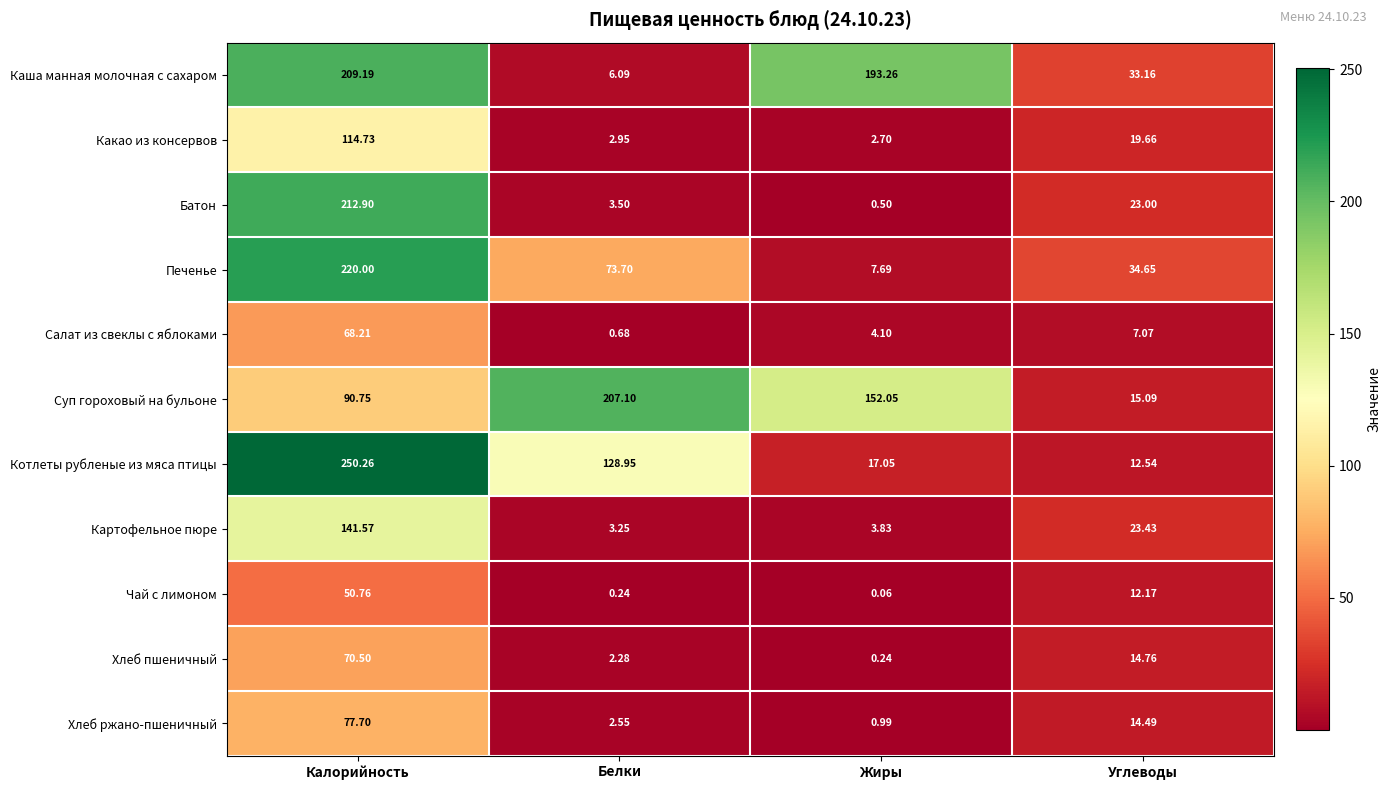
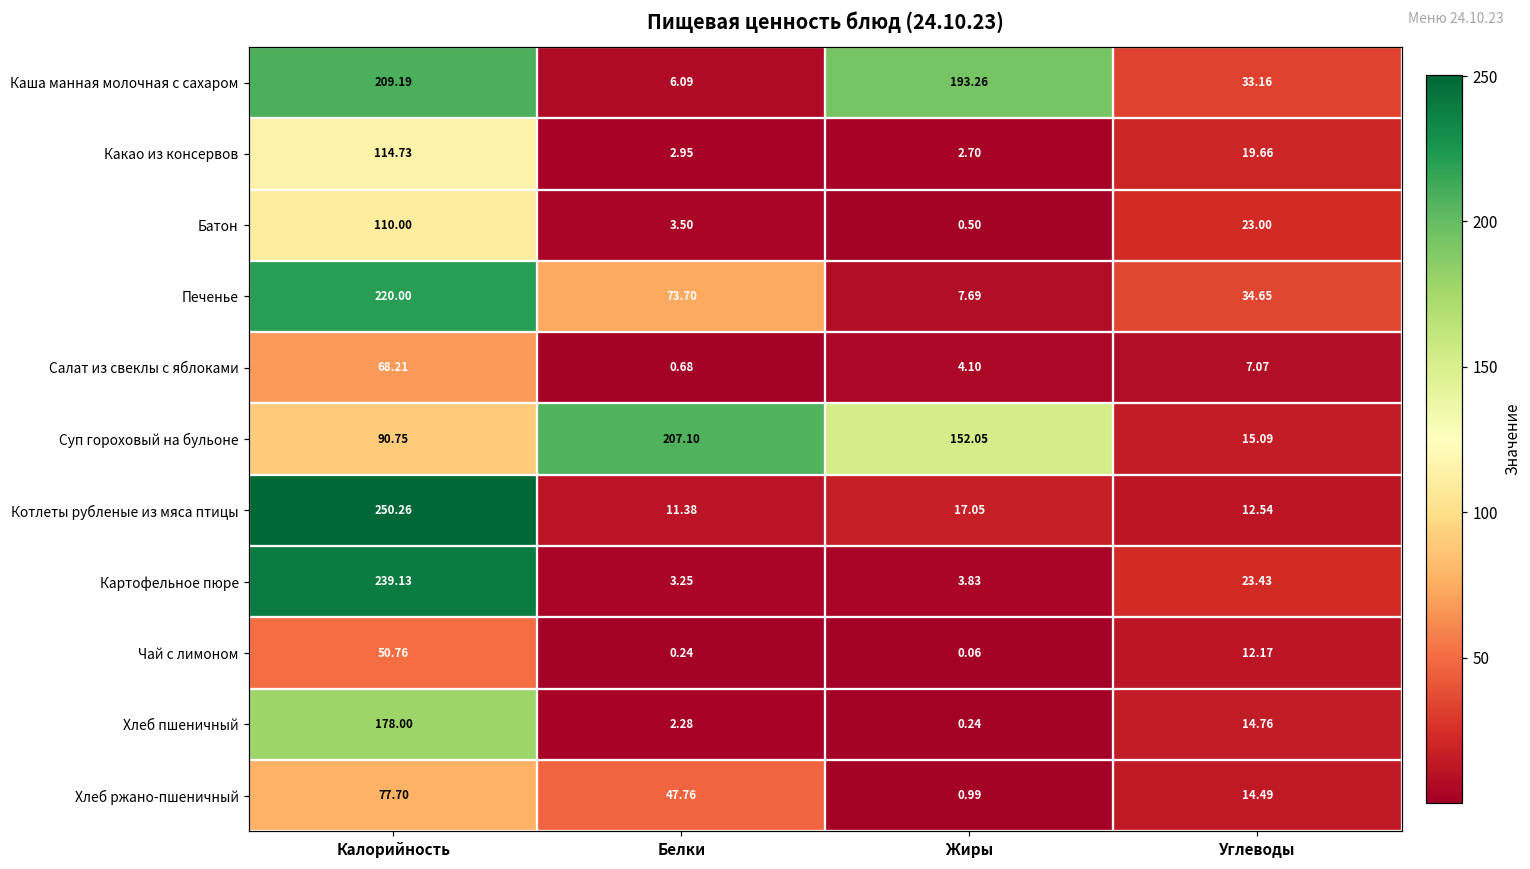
  {
    "Каша манная молочная с сахаром": {
      "Калорийность": 209.19,
      "Белки": 6.09,
      "Жиры": 193.26,
      "Углеводы": 33.16
    },
    "Какао из консервов": {
      "Калорийность": 114.73,
      "Белки": 2.95,
      "Жиры": 2.70,
      "Углеводы": 19.66
    },
    "Батон": {
-     "Калорийность": 212.90,
+     "Калорийность": 110.00,
      "Белки": 3.50,
      "Жиры": 0.50,
      "Углеводы": 23.00
    },
    "Печенье": {
      "Калорийность": 220.00,
      "Белки": 73.70,
      "Жиры": 7.69,
      "Углеводы": 34.65
    },
    "Салат из свеклы с яблоками": {
      "Калорийность": 68.21,
      "Белки": 0.68,
      "Жиры": 4.10,
      "Углеводы": 7.07
    },
    "Суп гороховый на бульоне": {
      "Калорийность": 90.75,
      "Белки": 207.10,
      "Жиры": 152.05,
      "Углеводы": 15.09
    },
    "Котлеты рубленые из мяса птицы": {
      "Калорийность": 250.26,
-     "Белки": 128.95,
+     "Белки": 11.38,
      "Жиры": 17.05,
      "Углеводы": 12.54
    },
    "Картофельное пюре": {
-     "Калорийность": 141.57,
+     "Калорийность": 239.13,
      "Белки": 3.25,
      "Жиры": 3.83,
      "Углеводы": 23.43
    },
    "Чай с лимоном": {
      "Калорийность": 50.76,
      "Белки": 0.24,
      "Жиры": 0.06,
      "Углеводы": 12.17
    },
    "Хлеб пшеничный": {
-     "Калорийность": 70.50,
+     "Калорийность": 178.00,
      "Белки": 2.28,
      "Жиры": 0.24,
      "Углеводы": 14.76
    },
    "Хлеб ржано-пшеничный": {
      "Калорийность": 77.70,
-     "Белки": 2.55,
+     "Белки": 47.76,
      "Жиры": 0.99,
      "Углеводы": 14.49
    }
  }
